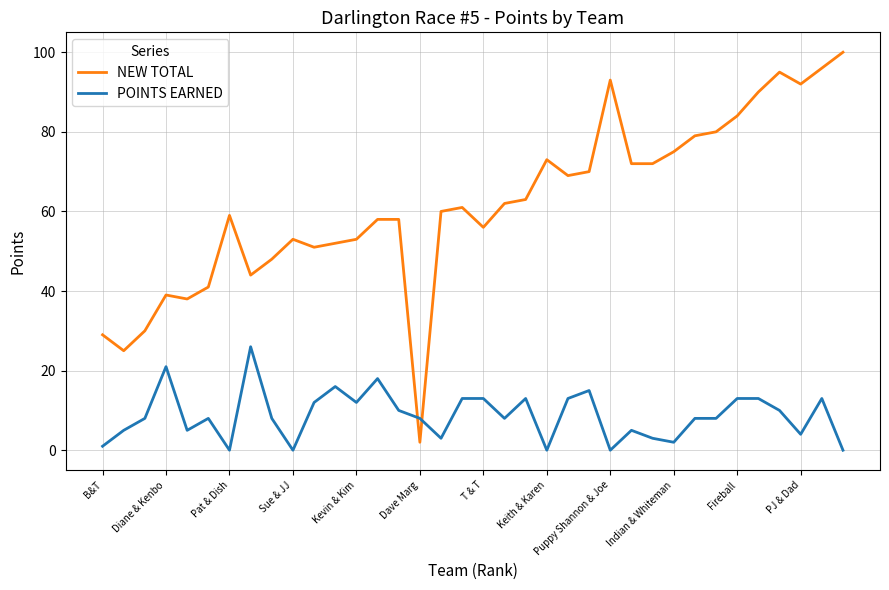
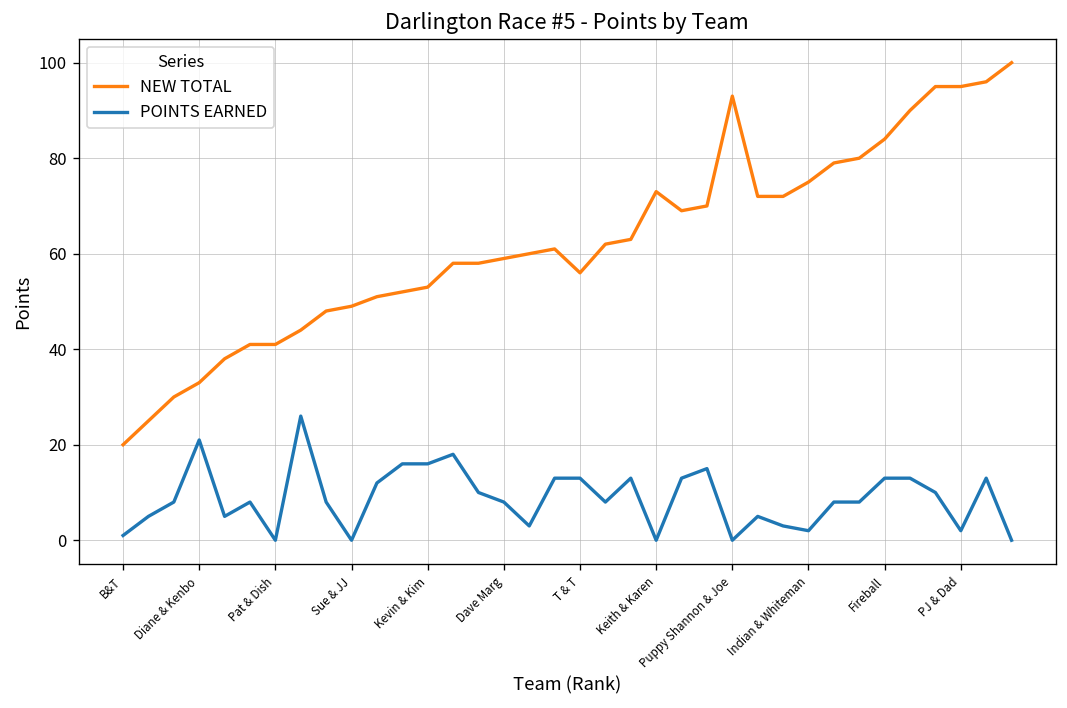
  {
    "NEW TOTAL": {
-     "B&T": 29,
-     "Diane & Kenbo": 39,
-     "Pat & Dish": 59,
-     "Sue & JJ": 53,
+     "B&T": 20,
+     "Diane & Kenbo": 33,
+     "Pat & Dish": 41,
+     "Sue & JJ": 49,
      "Kevin & Kim": 53,
-     "Dave Marg": 2,
+     "Dave Marg": 59,
      "T & T": 56,
      "Keith & Karen": 73,
      "Puppy Shannon & Joe": 93,
      "Indian & Whiteman": 75,
      "Fireball": 84,
-     "PJ & Dad": 92
+     "PJ & Dad": 95
    },
    "POINTS EARNED": {
      "B&T": 1,
      "Diane & Kenbo": 21,
      "Pat & Dish": 0,
      "Sue & JJ": 0,
-     "Kevin & Kim": 12,
+     "Kevin & Kim": 16,
      "Dave Marg": 8,
      "T & T": 13,
      "Keith & Karen": 0,
      "Puppy Shannon & Joe": 0,
      "Indian & Whiteman": 2,
      "Fireball": 13,
-     "PJ & Dad": 4
+     "PJ & Dad": 2
    }
  }
